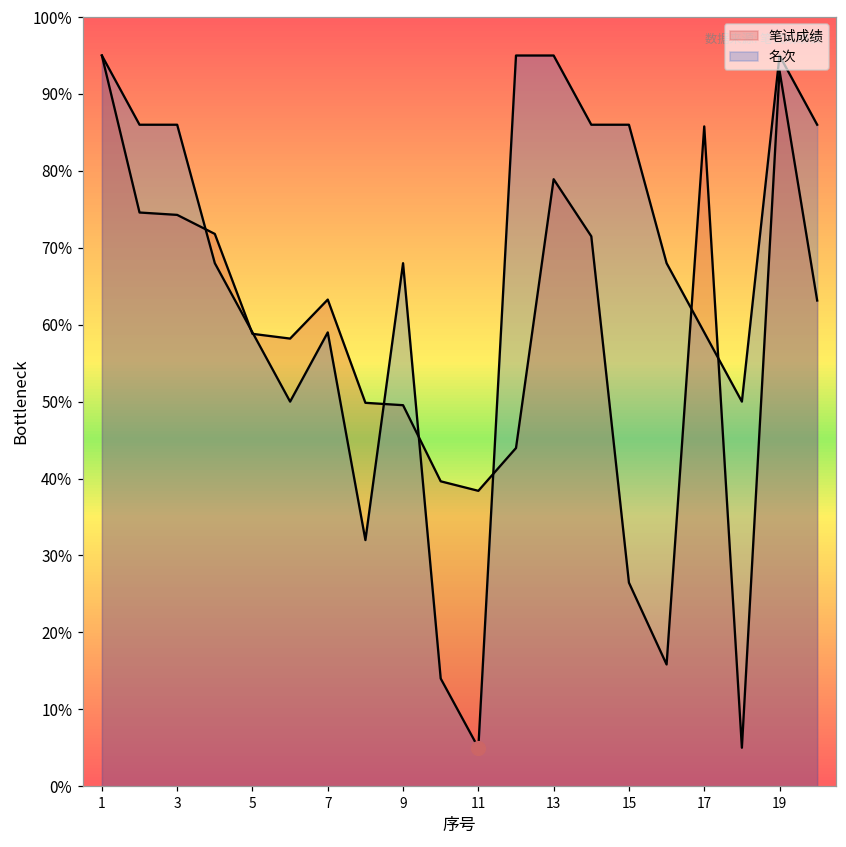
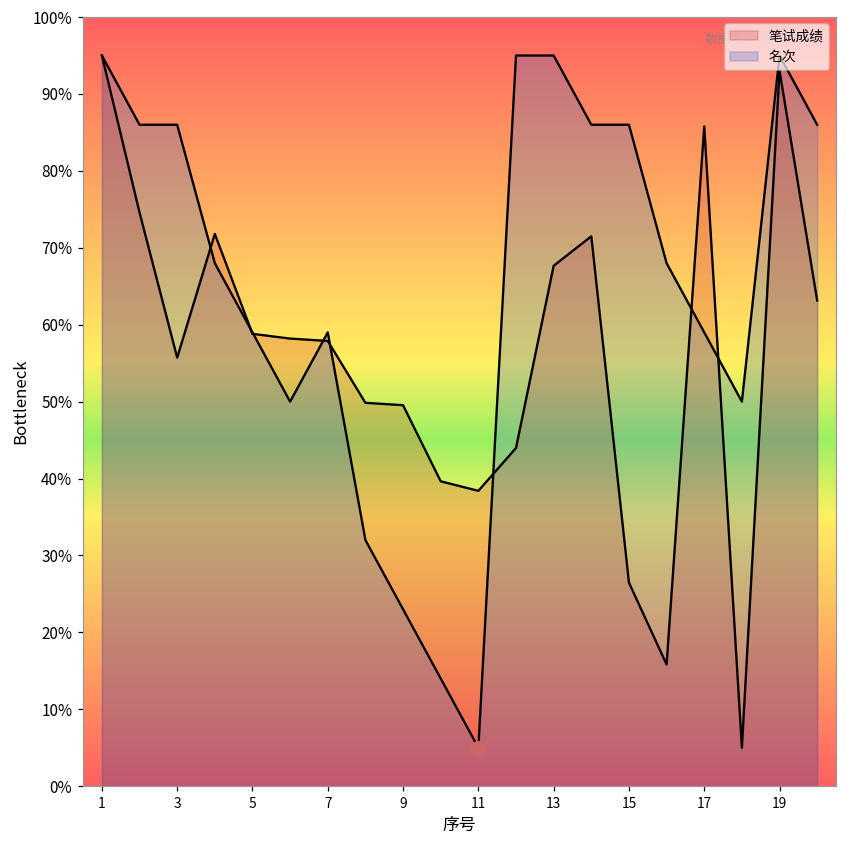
  {
    "笔试成绩": {
-     "3": "74%",
-     "7": "63%",
+     "3": "56%",
+     "7": "58%",
      "9": "50%",
      "11": "38%",
-     "13": "79%",
+     "13": "68%",
      "15": "26%",
      "17": "86%",
      "19": "93%"
    },
    "名次": {
      "3": "86%",
      "7": "59%",
-     "9": "68%",
+     "9": "23%",
      "13": "95%",
      "15": "86%",
      "17": "59%"
    }
  }
